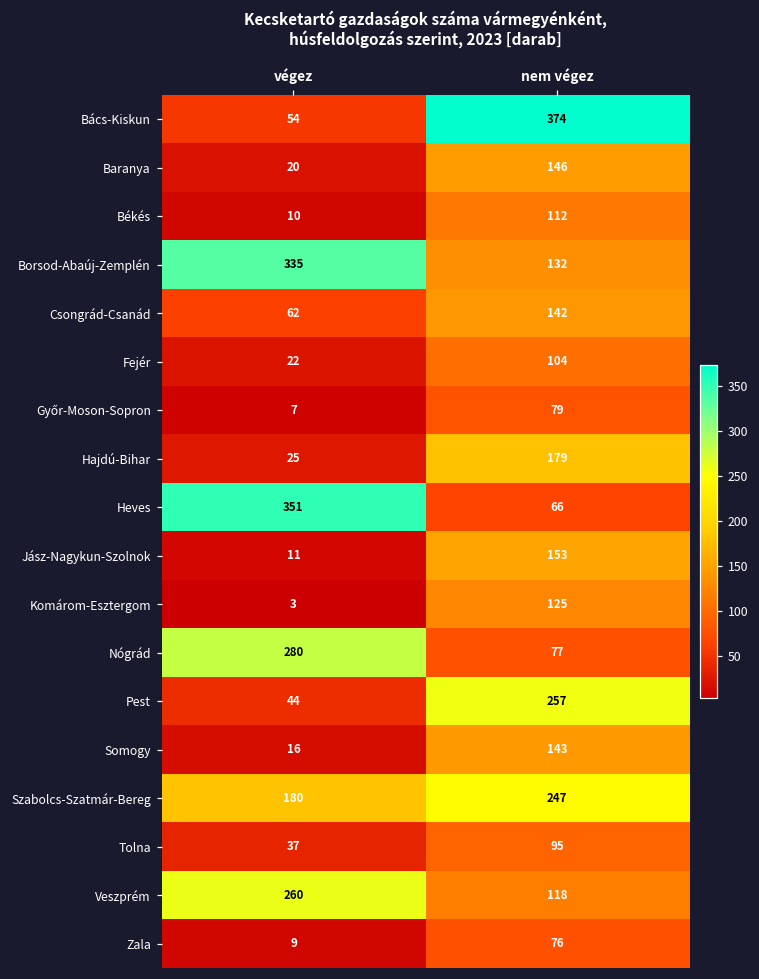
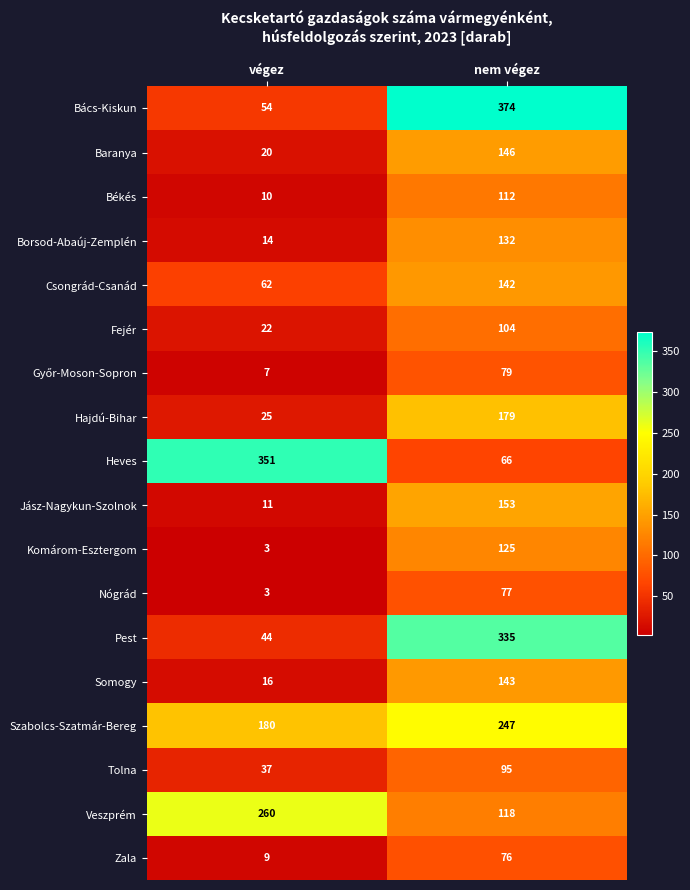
  {
    "Bács-Kiskun": {
      "végez": 54,
      "nem végez": 374
    },
    "Baranya": {
      "végez": 20,
      "nem végez": 146
    },
    "Békés": {
      "végez": 10,
      "nem végez": 112
    },
    "Borsod-Abaúj-Zemplén": {
-     "végez": 335,
+     "végez": 14,
      "nem végez": 132
    },
    "Csongrád-Csanád": {
      "végez": 62,
      "nem végez": 142
    },
    "Fejér": {
      "végez": 22,
      "nem végez": 104
    },
    "Győr-Moson-Sopron": {
      "végez": 7,
      "nem végez": 79
    },
    "Hajdú-Bihar": {
      "végez": 25,
      "nem végez": 179
    },
    "Heves": {
      "végez": 351,
      "nem végez": 66
    },
    "Jász-Nagykun-Szolnok": {
      "végez": 11,
      "nem végez": 153
    },
    "Komárom-Esztergom": {
      "végez": 3,
      "nem végez": 125
    },
    "Nógrád": {
-     "végez": 280,
+     "végez": 3,
      "nem végez": 77
    },
    "Pest": {
      "végez": 44,
-     "nem végez": 257
+     "nem végez": 335
    },
    "Somogy": {
      "végez": 16,
      "nem végez": 143
    },
    "Szabolcs-Szatmár-Bereg": {
      "végez": 180,
      "nem végez": 247
    },
    "Tolna": {
      "végez": 37,
      "nem végez": 95
    },
    "Veszprém": {
      "végez": 260,
      "nem végez": 118
    },
    "Zala": {
      "végez": 9,
      "nem végez": 76
    }
  }
